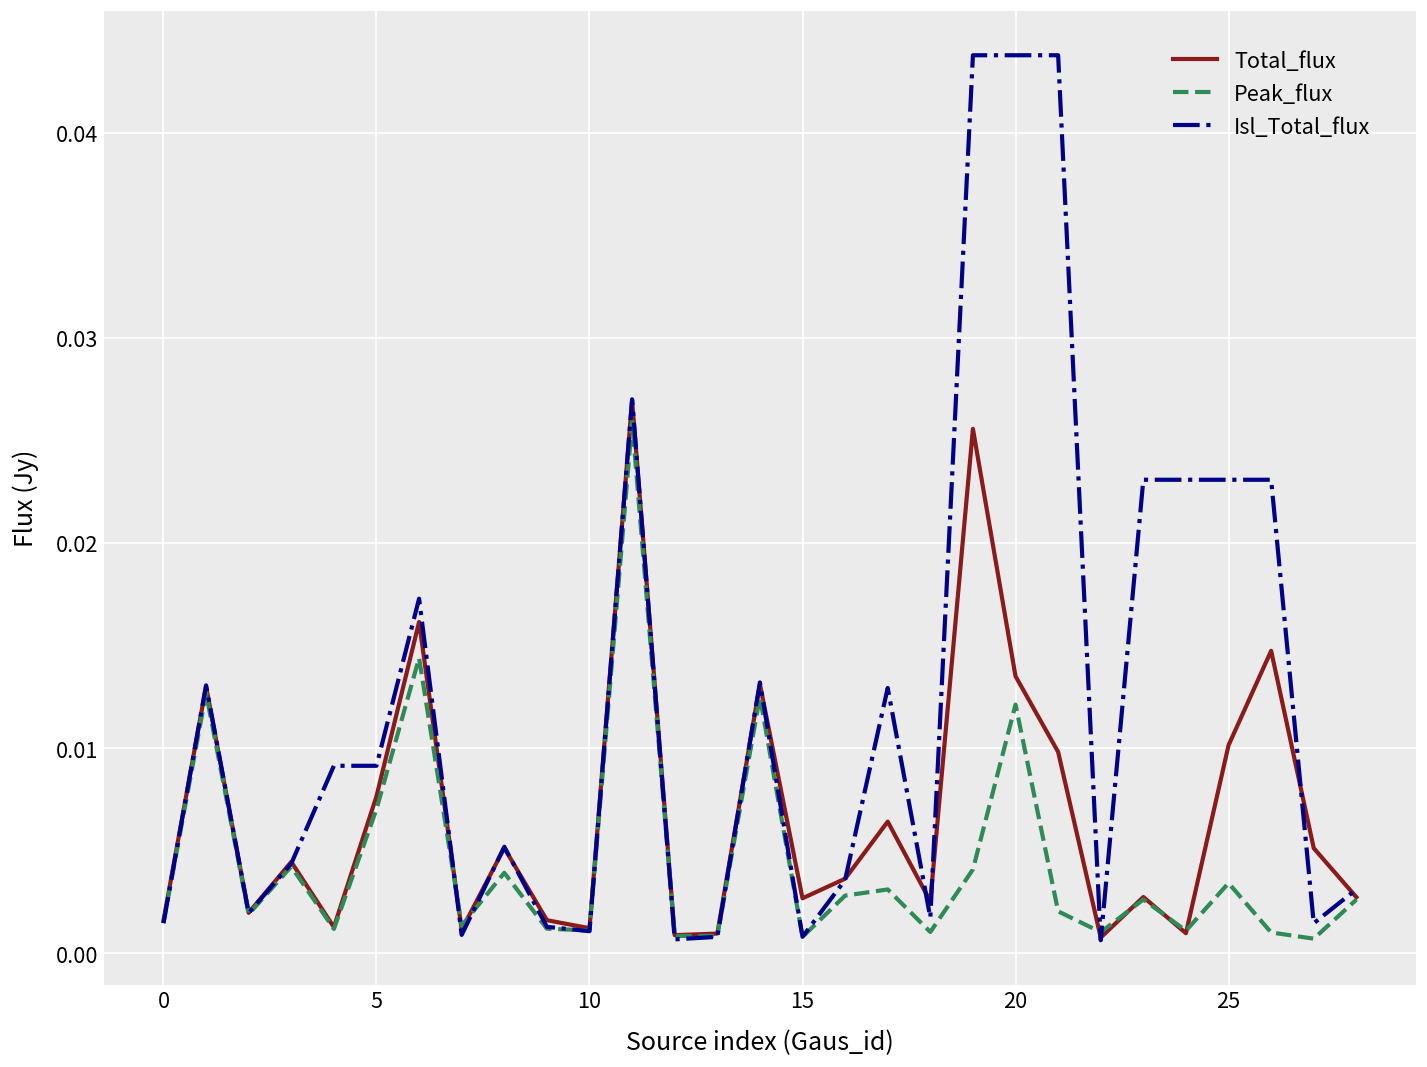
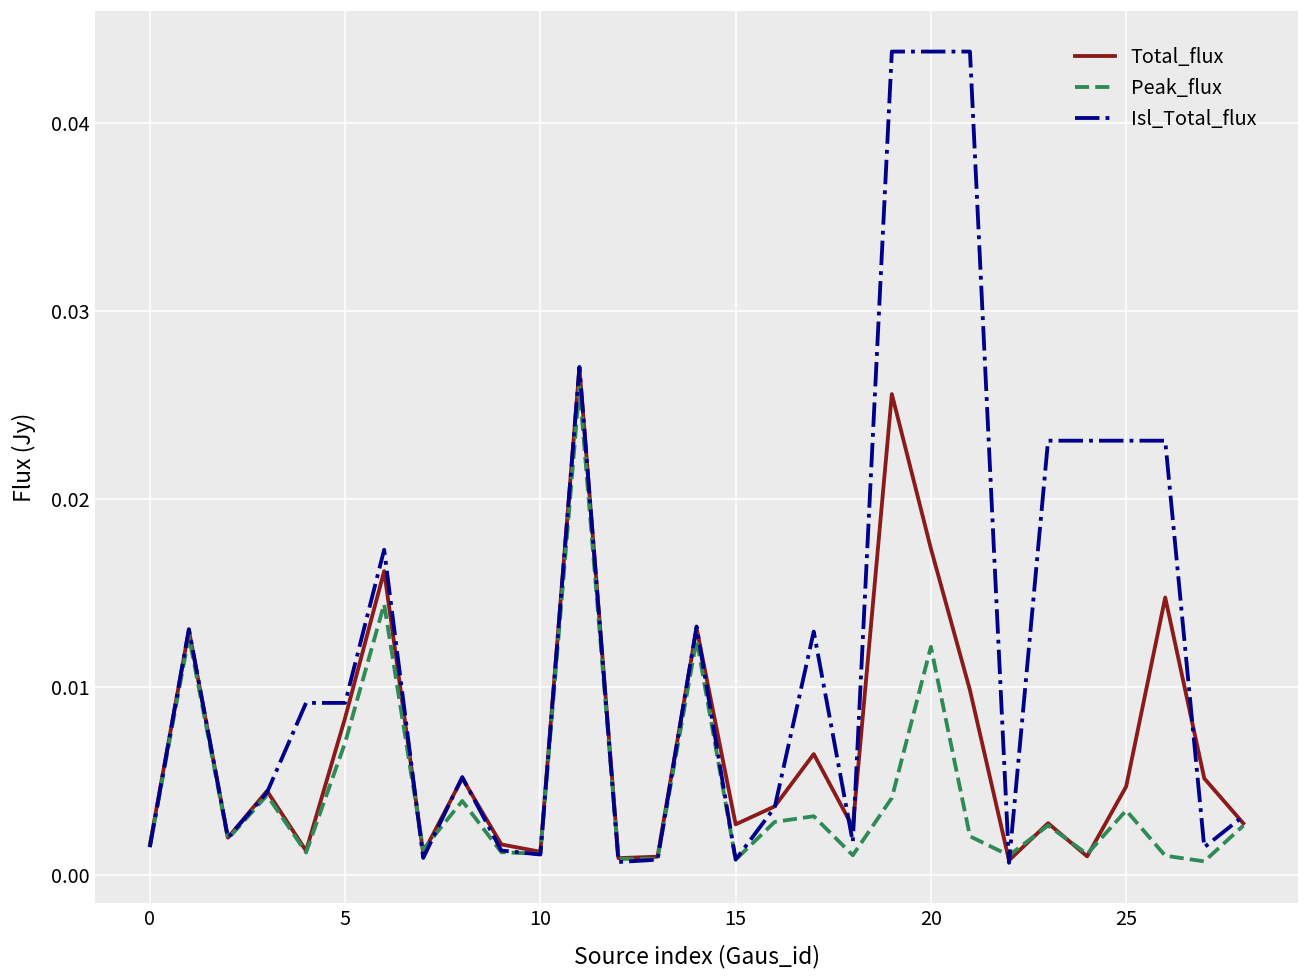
  {
    "Total_flux": {
-     "5": 0.0076,
+     "5": 0.0083,
      "15": 0.0027,
-     "20": 0.0135,
-     "25": 0.0101
+     "20": 0.0173,
+     "25": 0.0047
    },
    "Peak_flux": {
      "5": 0.0070,
      "20": 0.0121,
      "25": 0.0034
    },
    "Isl_Total_flux": {
      "5": 0.0091,
      "20": 0.0438,
      "25": 0.0231
    }
  }
